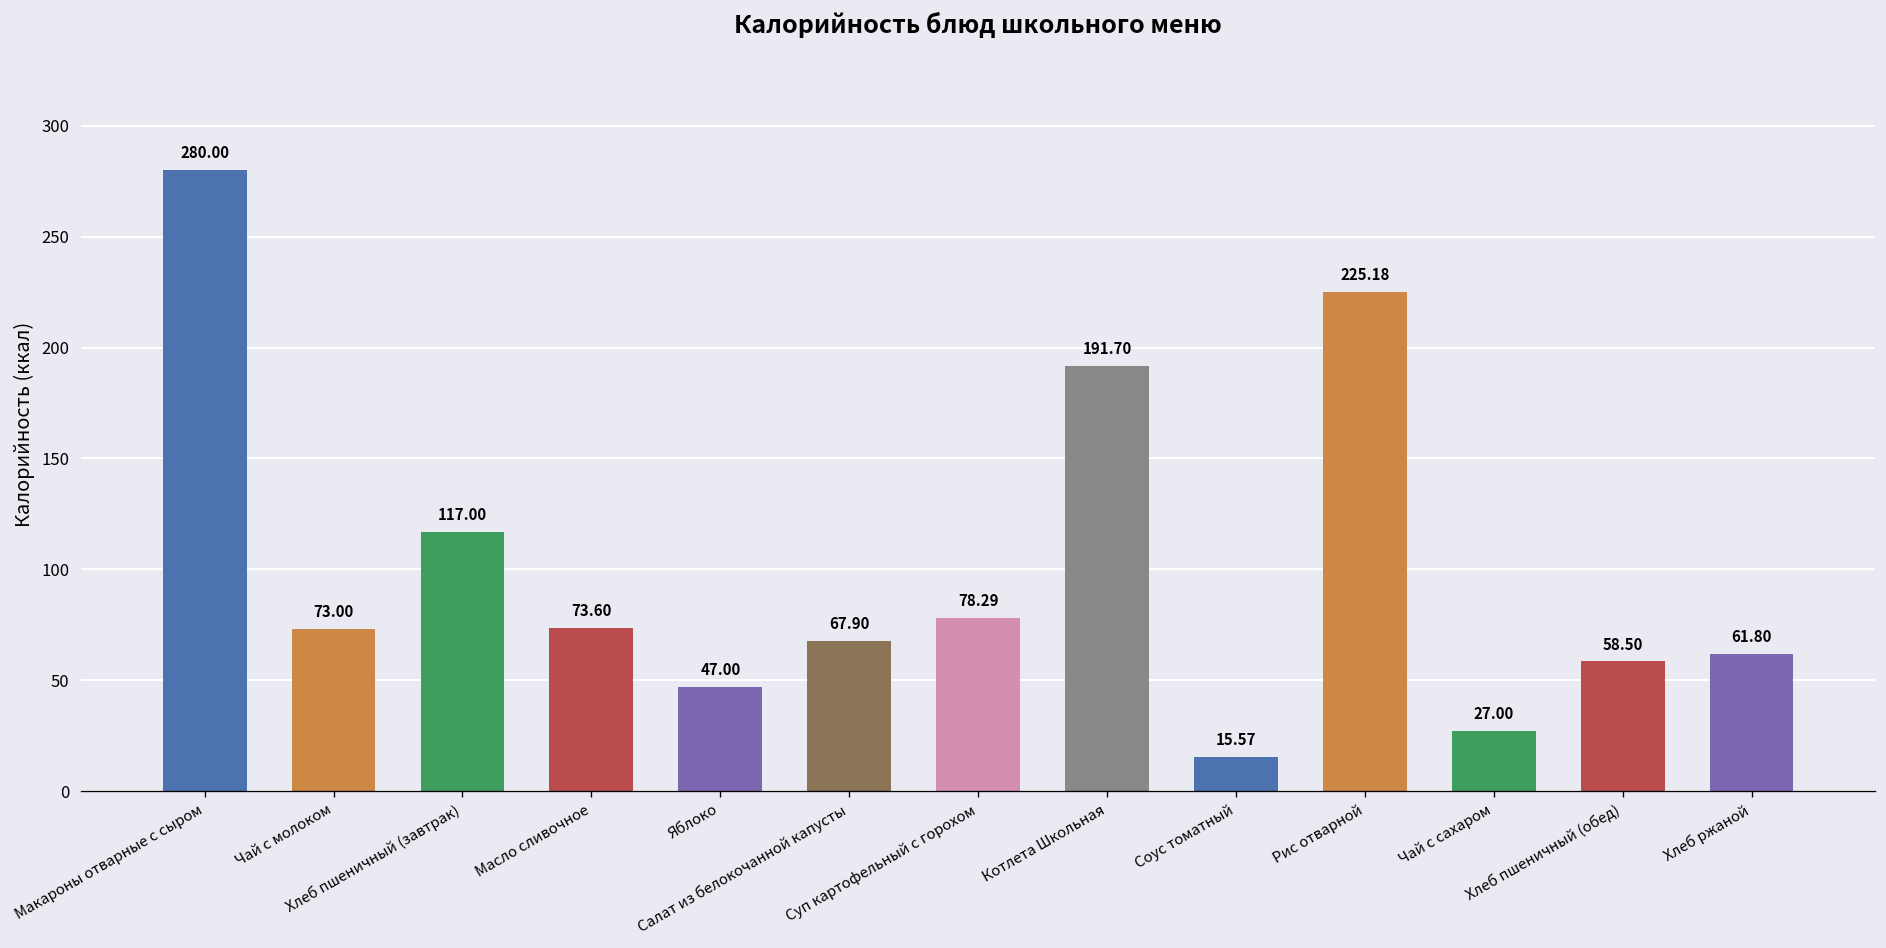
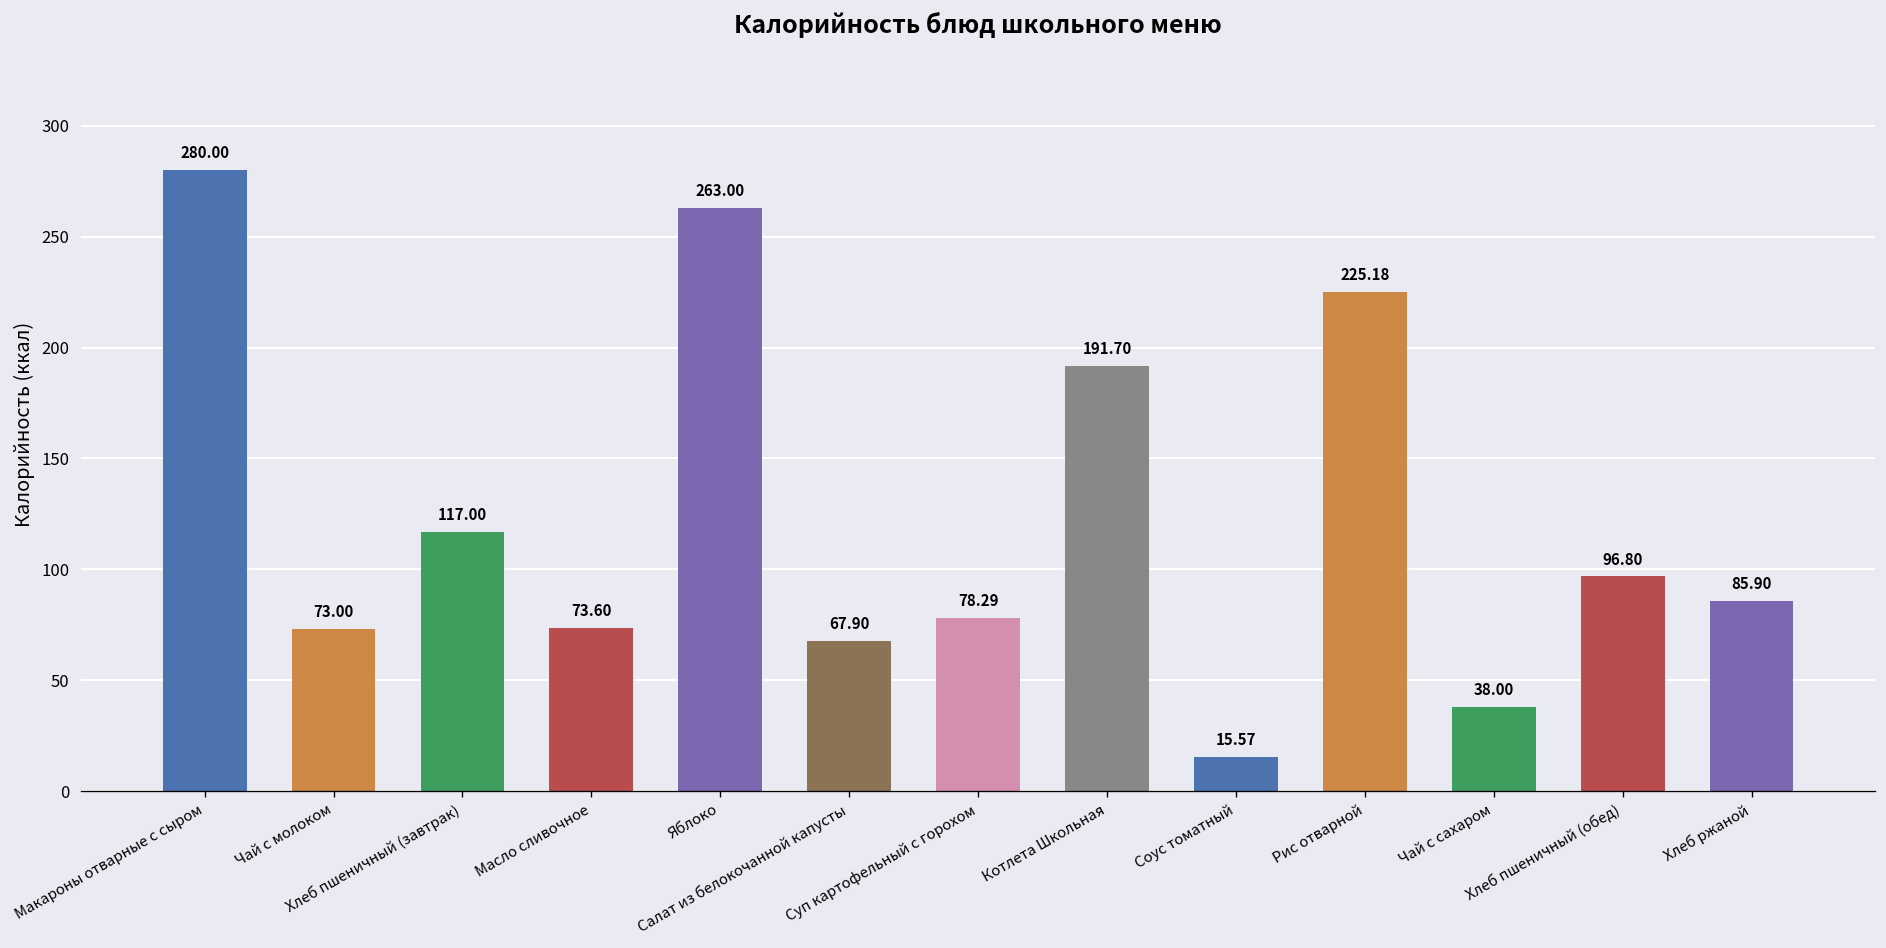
  {
    "Макароны отварные с сыром": 280.00,
    "Чай с молоком": 73.00,
    "Хлеб пшеничный (завтрак)": 117.00,
    "Масло сливочное": 73.60,
-   "Яблоко": 47.00,
+   "Яблоко": 263.00,
    "Салат из белокочанной капусты": 67.90,
    "Суп картофельный с горохом": 78.29,
    "Котлета Школьная": 191.70,
    "Соус томатный": 15.57,
    "Рис отварной": 225.18,
-   "Чай с сахаром": 27.00,
-   "Хлеб пшеничный (обед)": 58.50,
-   "Хлеб ржаной": 61.80
+   "Чай с сахаром": 38.00,
+   "Хлеб пшеничный (обед)": 96.80,
+   "Хлеб ржаной": 85.90
  }
